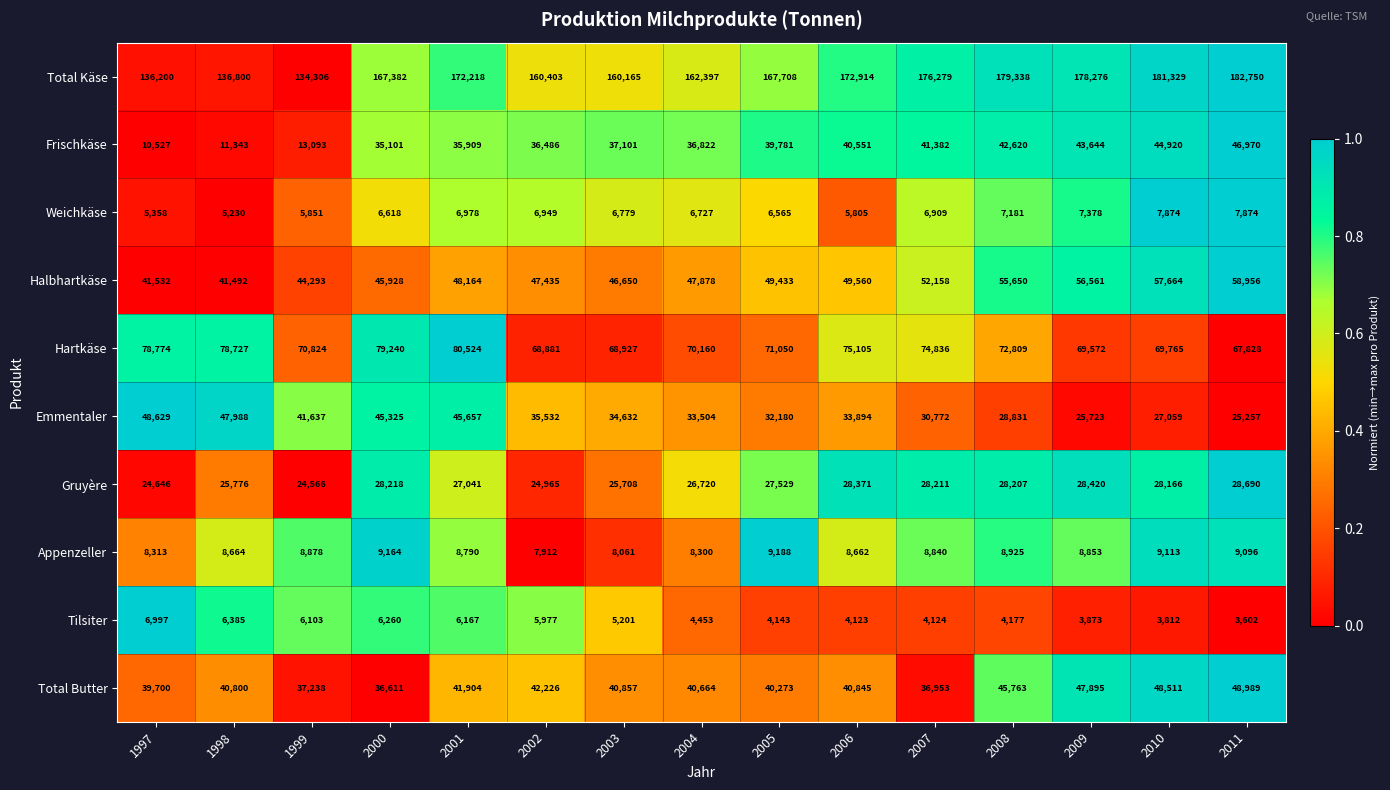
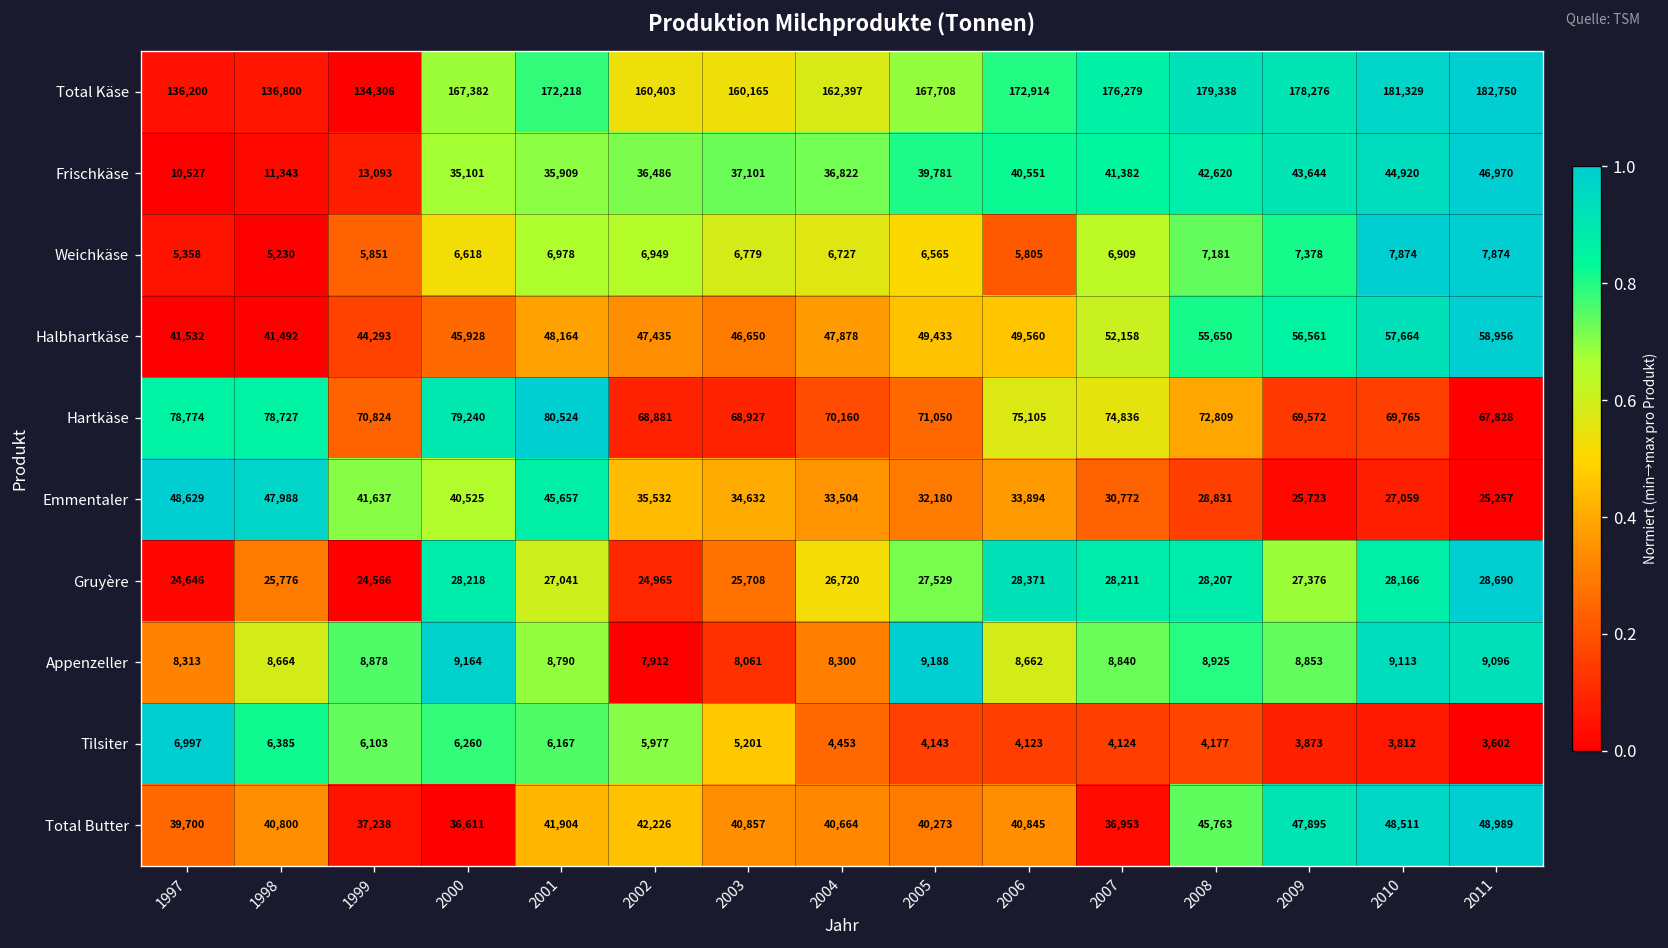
  {
    "Total Käse": {
      "1997": "136,200",
      "1998": "136,800",
      "1999": "134,306",
      "2000": "167,382",
      "2001": "172,218",
      "2002": "160,403",
      "2003": "160,165",
      "2004": "162,397",
      "2005": "167,708",
      "2006": "172,914",
      "2007": "176,279",
      "2008": "179,338",
      "2009": "178,276",
      "2010": "181,329",
      "2011": "182,750"
    },
    "Frischkäse": {
      "1997": "10,527",
      "1998": "11,343",
      "1999": "13,093",
      "2000": "35,101",
      "2001": "35,909",
      "2002": "36,486",
      "2003": "37,101",
      "2004": "36,822",
      "2005": "39,781",
      "2006": "40,551",
      "2007": "41,382",
      "2008": "42,620",
      "2009": "43,644",
      "2010": "44,920",
      "2011": "46,970"
    },
    "Weichkäse": {
      "1997": "5,358",
      "1998": "5,230",
      "1999": "5,851",
      "2000": "6,618",
      "2001": "6,978",
      "2002": "6,949",
      "2003": "6,779",
      "2004": "6,727",
      "2005": "6,565",
      "2006": "5,805",
      "2007": "6,909",
      "2008": "7,181",
      "2009": "7,378",
      "2010": "7,874",
      "2011": "7,874"
    },
    "Halbhartkäse": {
      "1997": "41,532",
      "1998": "41,492",
      "1999": "44,293",
      "2000": "45,928",
      "2001": "48,164",
      "2002": "47,435",
      "2003": "46,650",
      "2004": "47,878",
      "2005": "49,433",
      "2006": "49,560",
      "2007": "52,158",
      "2008": "55,650",
      "2009": "56,561",
      "2010": "57,664",
      "2011": "58,956"
    },
    "Hartkäse": {
      "1997": "78,774",
      "1998": "78,727",
      "1999": "70,824",
      "2000": "79,240",
      "2001": "80,524",
      "2002": "68,881",
      "2003": "68,927",
      "2004": "70,160",
      "2005": "71,050",
      "2006": "75,105",
      "2007": "74,836",
      "2008": "72,809",
      "2009": "69,572",
      "2010": "69,765",
      "2011": "67,828"
    },
    "Emmentaler": {
      "1997": "48,629",
      "1998": "47,988",
      "1999": "41,637",
-     "2000": "45,325",
+     "2000": "40,525",
      "2001": "45,657",
      "2002": "35,532",
      "2003": "34,632",
      "2004": "33,504",
      "2005": "32,180",
      "2006": "33,894",
      "2007": "30,772",
      "2008": "28,831",
      "2009": "25,723",
      "2010": "27,059",
      "2011": "25,257"
    },
    "Gruyère": {
      "1997": "24,646",
      "1998": "25,776",
      "1999": "24,566",
      "2000": "28,218",
      "2001": "27,041",
      "2002": "24,965",
      "2003": "25,708",
      "2004": "26,720",
      "2005": "27,529",
      "2006": "28,371",
      "2007": "28,211",
      "2008": "28,207",
-     "2009": "28,420",
+     "2009": "27,376",
      "2010": "28,166",
      "2011": "28,690"
    },
    "Appenzeller": {
      "1997": "8,313",
      "1998": "8,664",
      "1999": "8,878",
      "2000": "9,164",
      "2001": "8,790",
      "2002": "7,912",
      "2003": "8,061",
      "2004": "8,300",
      "2005": "9,188",
      "2006": "8,662",
      "2007": "8,840",
      "2008": "8,925",
      "2009": "8,853",
      "2010": "9,113",
      "2011": "9,096"
    },
    "Tilsiter": {
      "1997": "6,997",
      "1998": "6,385",
      "1999": "6,103",
      "2000": "6,260",
      "2001": "6,167",
      "2002": "5,977",
      "2003": "5,201",
      "2004": "4,453",
      "2005": "4,143",
      "2006": "4,123",
      "2007": "4,124",
      "2008": "4,177",
      "2009": "3,873",
      "2010": "3,812",
      "2011": "3,602"
    },
    "Total Butter": {
      "1997": "39,700",
      "1998": "40,800",
      "1999": "37,238",
      "2000": "36,611",
      "2001": "41,904",
      "2002": "42,226",
      "2003": "40,857",
      "2004": "40,664",
      "2005": "40,273",
      "2006": "40,845",
      "2007": "36,953",
      "2008": "45,763",
      "2009": "47,895",
      "2010": "48,511",
      "2011": "48,989"
    }
  }
